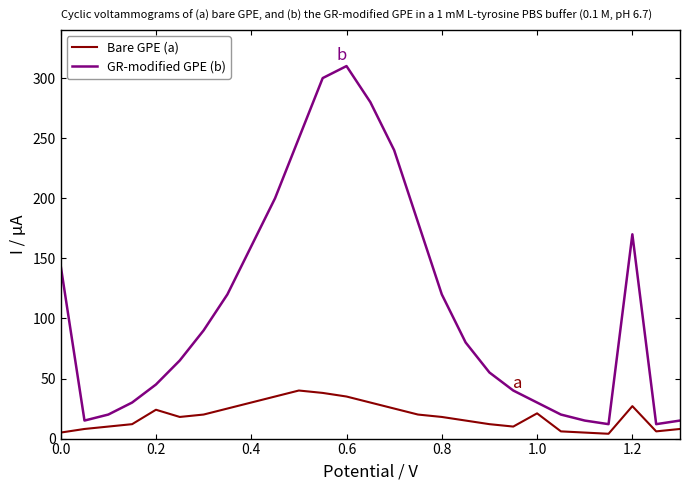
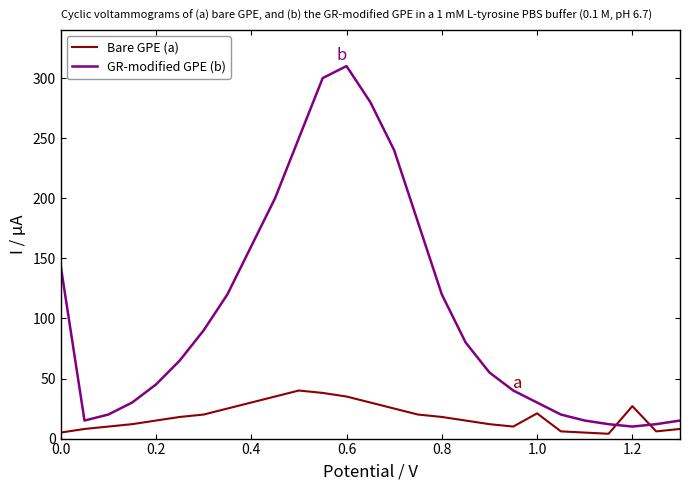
  {
    "Bare GPE (a)": {
      "0.0": 5,
-     "0.2": 24,
+     "0.2": 15,
      "0.4": 30,
      "0.6": 35,
      "0.8": 18,
      "1.0": 21,
      "1.2": 27
    },
    "GR-modified GPE (b)": {
      "0.0": 144,
      "0.2": 45,
      "0.4": 160,
      "0.6": 310,
      "0.8": 120,
      "1.0": 30,
-     "1.2": 170
+     "1.2": 10
    }
  }
